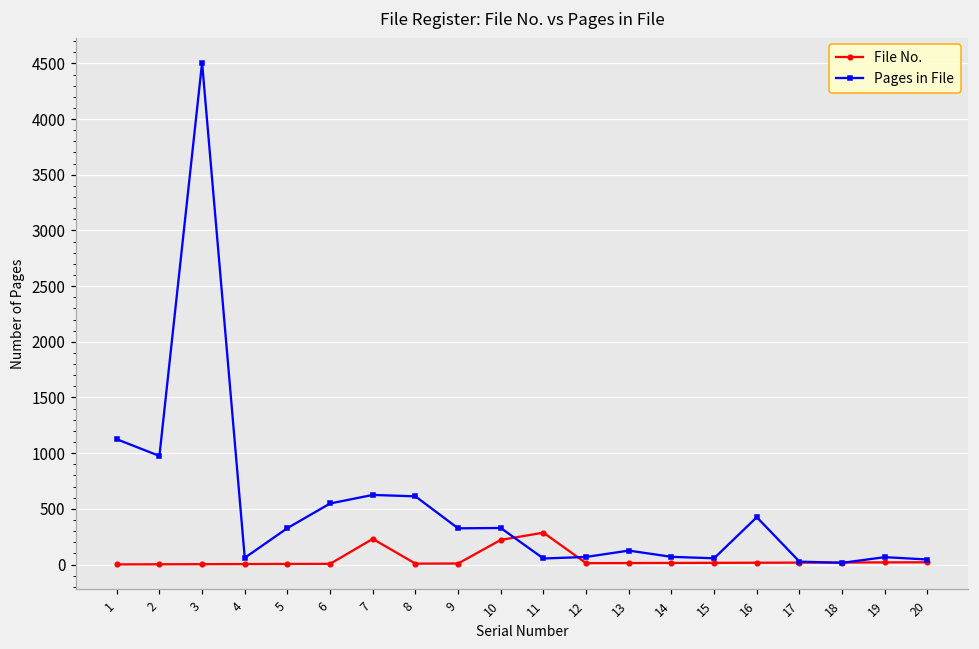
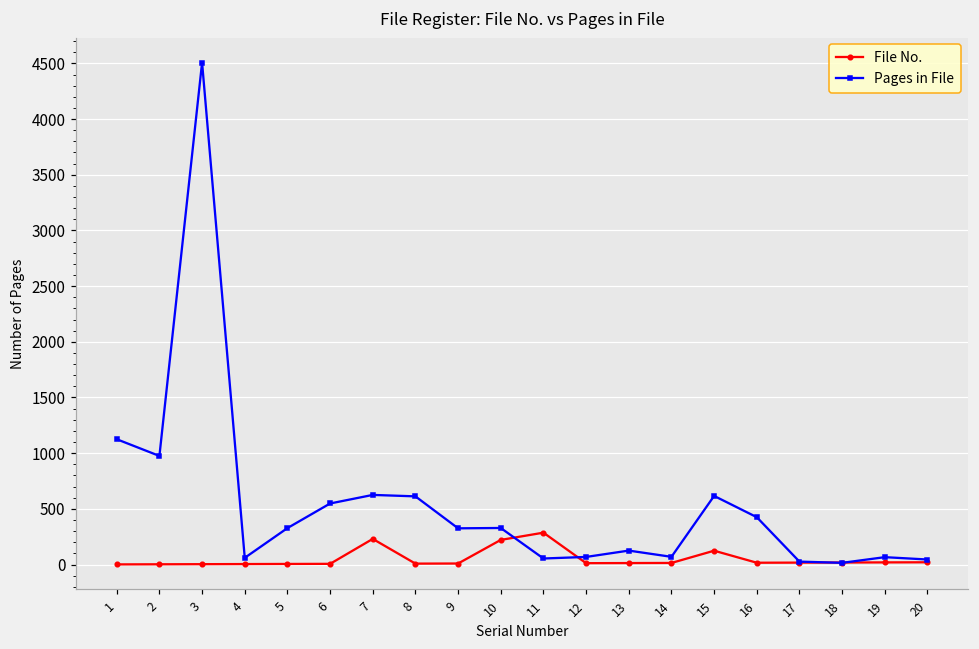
  {
    "File No.": {
      "1": 0,
      "2": 0,
      "3": 0,
      "4": 0,
      "5": 10,
      "6": 10,
      "7": 230,
      "8": 10,
      "9": 10,
      "10": 220,
      "11": 290,
      "12": 10,
      "13": 10,
      "14": 10,
-     "15": 20,
+     "15": 120,
      "16": 20,
      "19": 20,
      "20": 20
    },
    "Pages in File": {
      "1": 1130,
      "2": 980,
      "3": 4510,
      "4": 60,
      "5": 330,
      "6": 550,
      "7": 630,
      "8": 610,
      "9": 330,
      "10": 330,
      "11": 50,
      "12": 70,
      "13": 130,
      "14": 70,
-     "15": 60,
+     "15": 620,
      "16": 430,
      "19": 70,
      "20": 50
    }
  }
